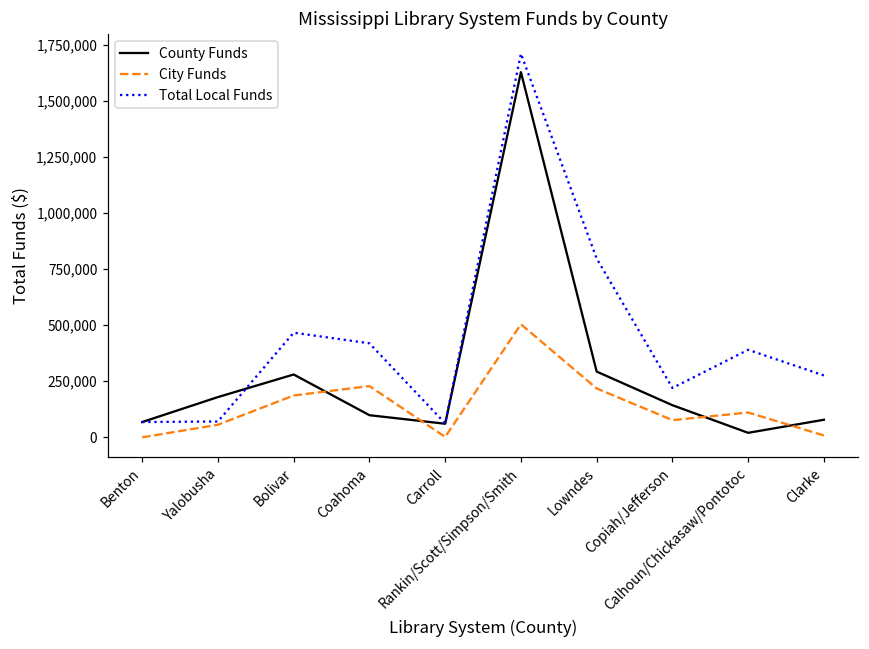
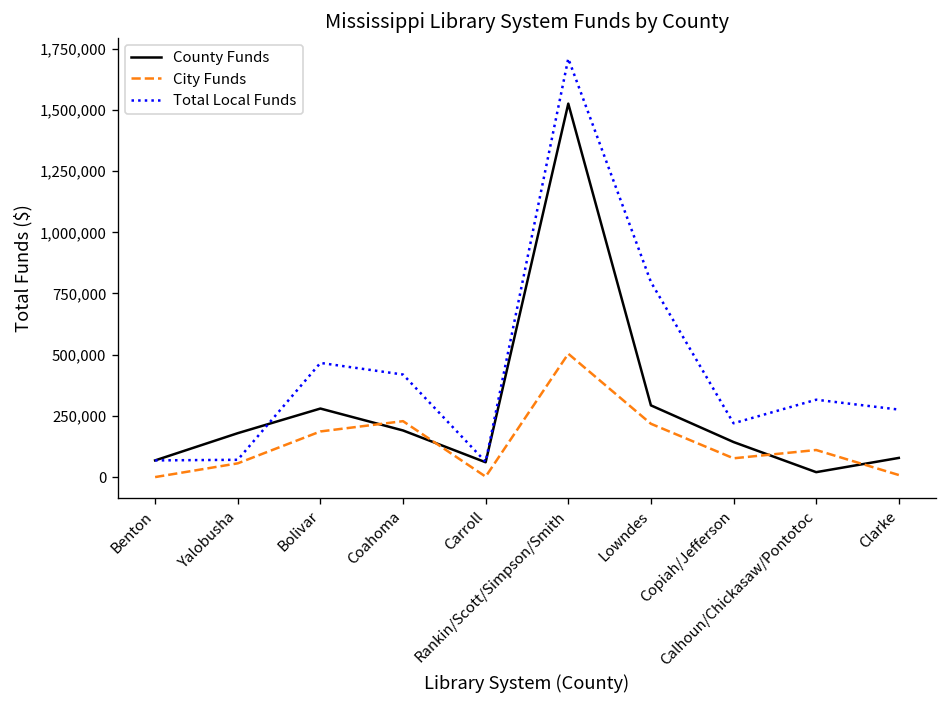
  {
    "County Funds": {
      "Yalobusha": "180,000",
      "Bolivar": "280,000",
-     "Coahoma": "100,000",
-     "Rankin/Scott/Simpson/Smith": "1,630,000",
+     "Coahoma": "190,000",
+     "Rankin/Scott/Simpson/Smith": "1,530,000",
      "Lowndes": "290,000",
      "Copiah/Jefferson": "140,000",
      "Calhoun/Chickasaw/Pontotoc": "20,000",
      "Clarke": "80,000"
    },
    "City Funds": {
      "Benton": "0",
      "Yalobusha": "60,000",
      "Bolivar": "190,000",
      "Coahoma": "230,000",
      "Carroll": "0",
      "Rankin/Scott/Simpson/Smith": "500,000",
      "Lowndes": "220,000",
      "Copiah/Jefferson": "80,000",
      "Calhoun/Chickasaw/Pontotoc": "110,000",
      "Clarke": "10,000"
    },
    "Total Local Funds": {
      "Yalobusha": "70,000",
      "Bolivar": "470,000",
      "Coahoma": "420,000",
      "Rankin/Scott/Simpson/Smith": "1,710,000",
      "Lowndes": "800,000",
      "Copiah/Jefferson": "220,000",
-     "Calhoun/Chickasaw/Pontotoc": "390,000",
+     "Calhoun/Chickasaw/Pontotoc": "320,000",
      "Clarke": "280,000"
    }
  }
